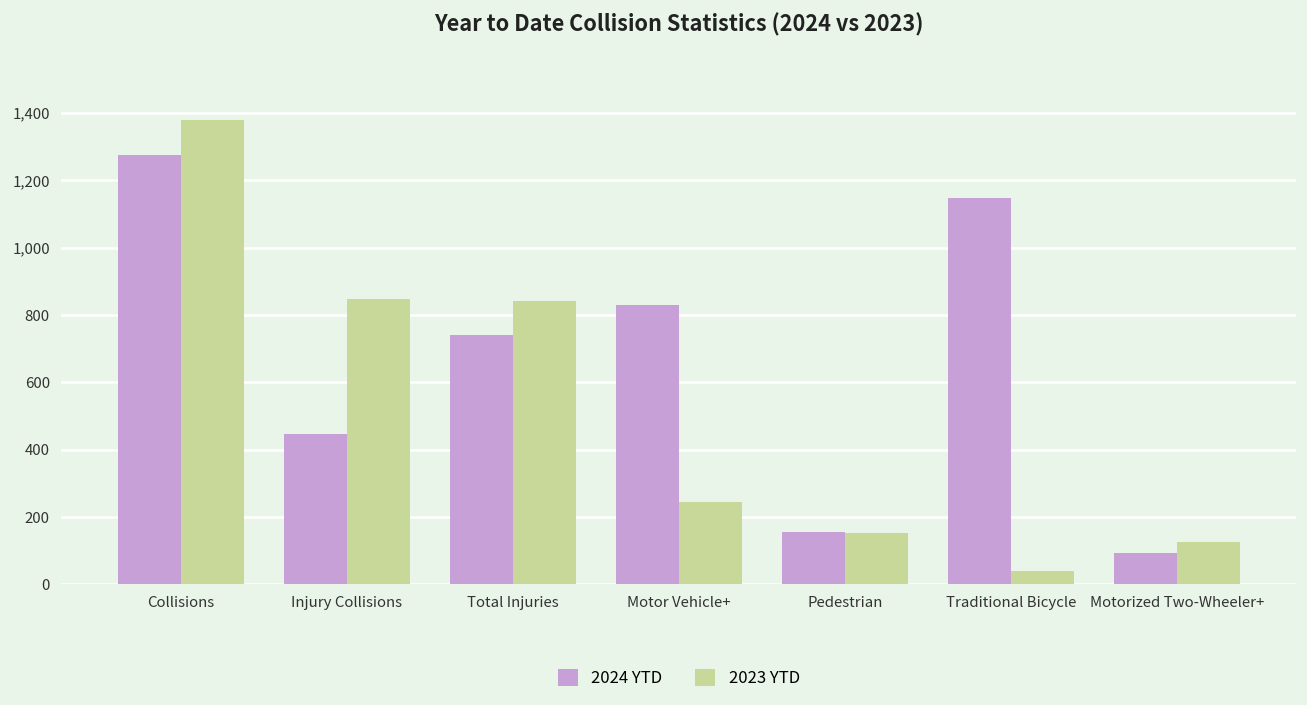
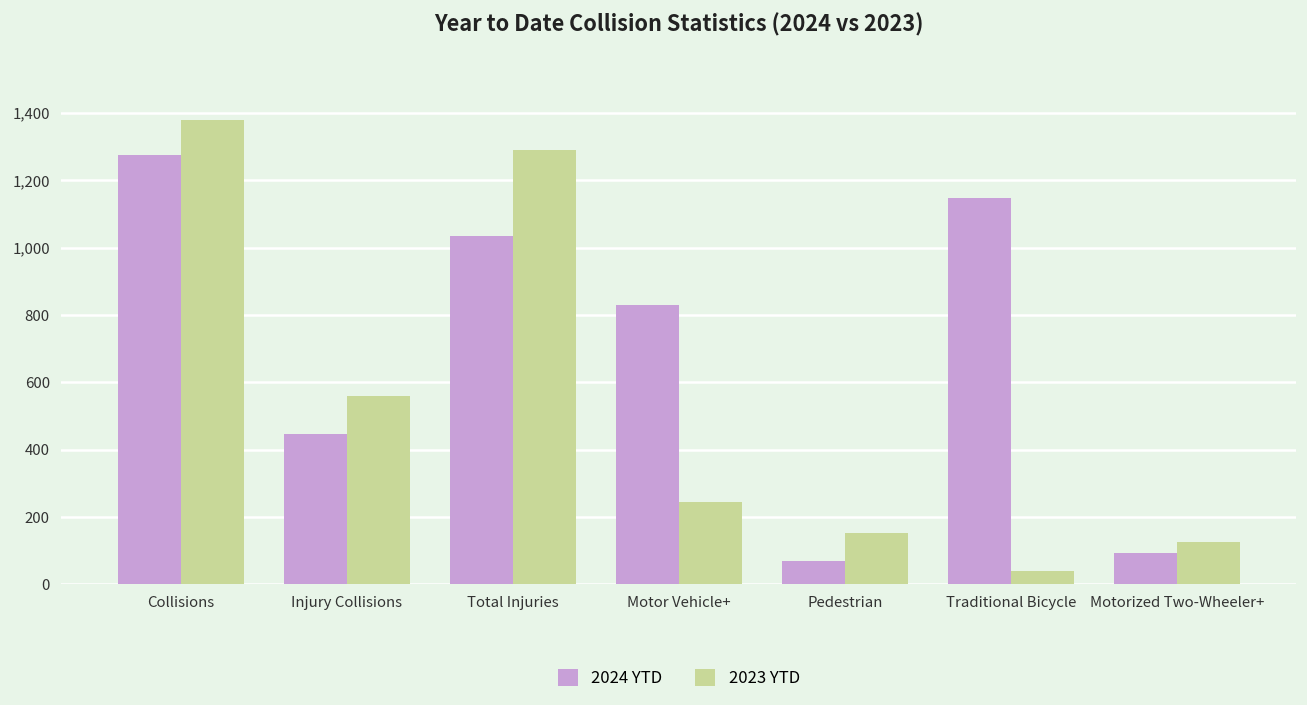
  {
    "2024 YTD": {
      "Collisions": "1,270",
      "Injury Collisions": "450",
-     "Total Injuries": "740",
+     "Total Injuries": "1,030",
      "Motor Vehicle+": "830",
-     "Pedestrian": "150",
+     "Pedestrian": "70",
      "Traditional Bicycle": "1,150",
      "Motorized Two-Wheeler+": "90"
    },
    "2023 YTD": {
      "Collisions": "1,380",
-     "Injury Collisions": "850",
-     "Total Injuries": "840",
+     "Injury Collisions": "560",
+     "Total Injuries": "1,290",
      "Motor Vehicle+": "240",
      "Pedestrian": "150",
      "Traditional Bicycle": "40",
      "Motorized Two-Wheeler+": "130"
    }
  }
